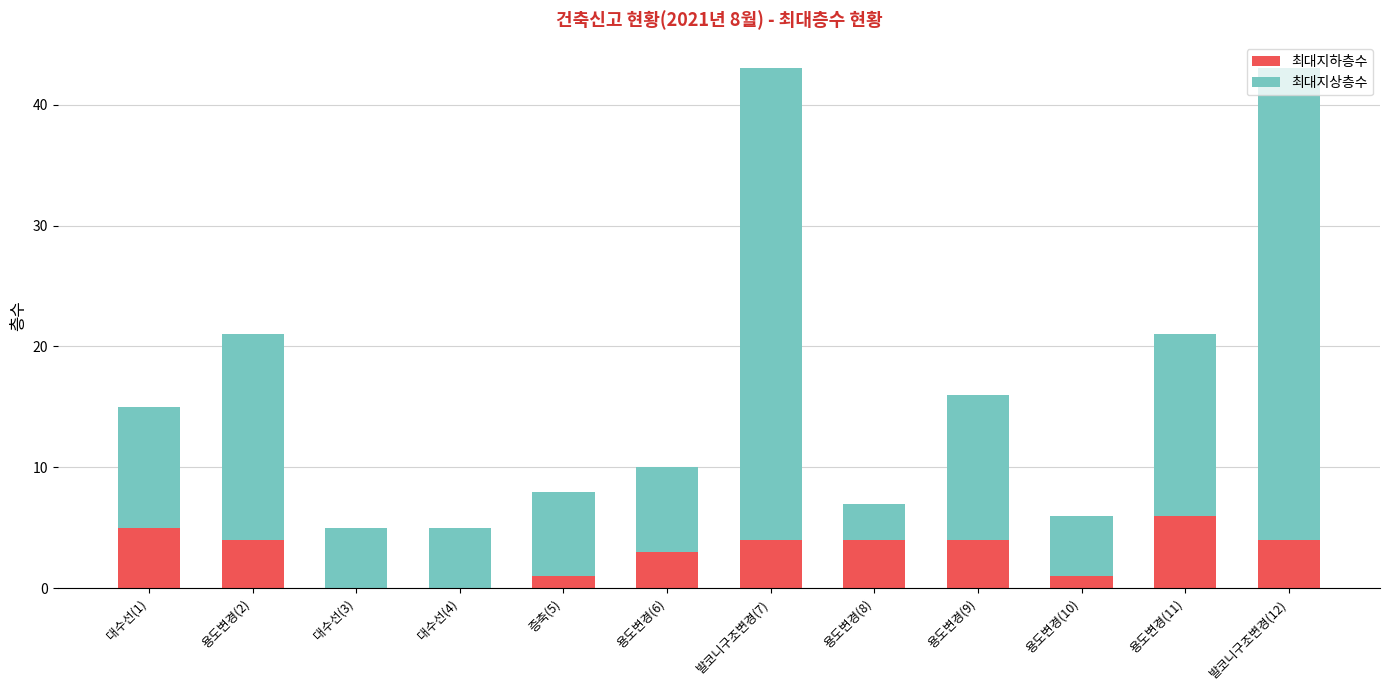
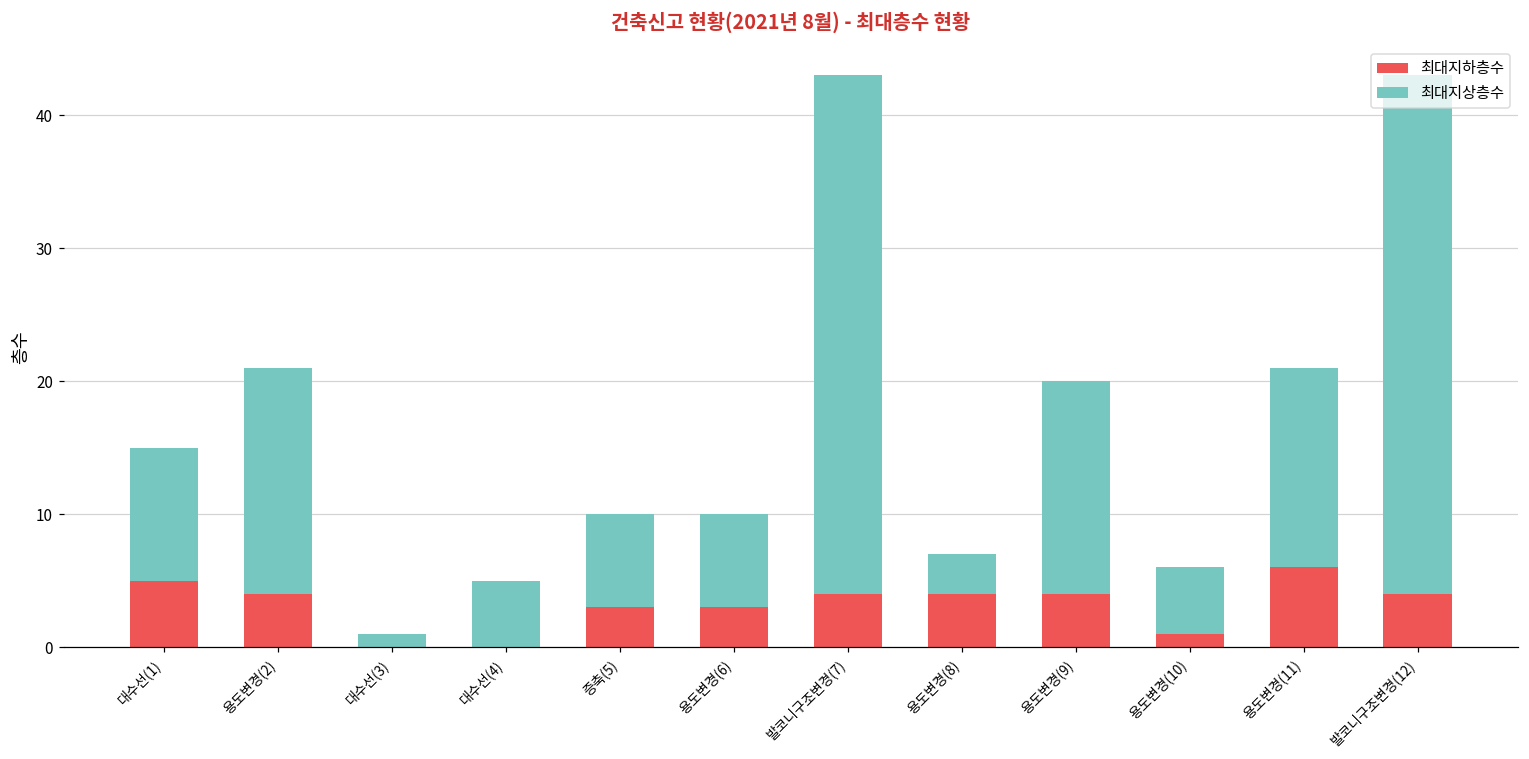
  {
    "최대지하층수": {
      "대수선(1)": 5,
      "용도변경(2)": 4,
      "대수선(3)": 0,
      "대수선(4)": 0,
-     "증축(5)": 1,
+     "증축(5)": 3,
      "용도변경(6)": 3,
      "발코니구조변경(7)": 4,
      "용도변경(8)": 4,
      "용도변경(9)": 4,
      "용도변경(10)": 1,
      "용도변경(11)": 6,
      "발코니구조변경(12)": 4
    },
    "최대지상층수": {
      "대수선(1)": 10,
      "용도변경(2)": 17,
-     "대수선(3)": 5,
+     "대수선(3)": 1,
      "대수선(4)": 5,
      "증축(5)": 7,
      "용도변경(6)": 7,
      "발코니구조변경(7)": 39,
      "용도변경(8)": 3,
-     "용도변경(9)": 12,
+     "용도변경(9)": 16,
      "용도변경(10)": 5,
      "용도변경(11)": 15
    }
  }
